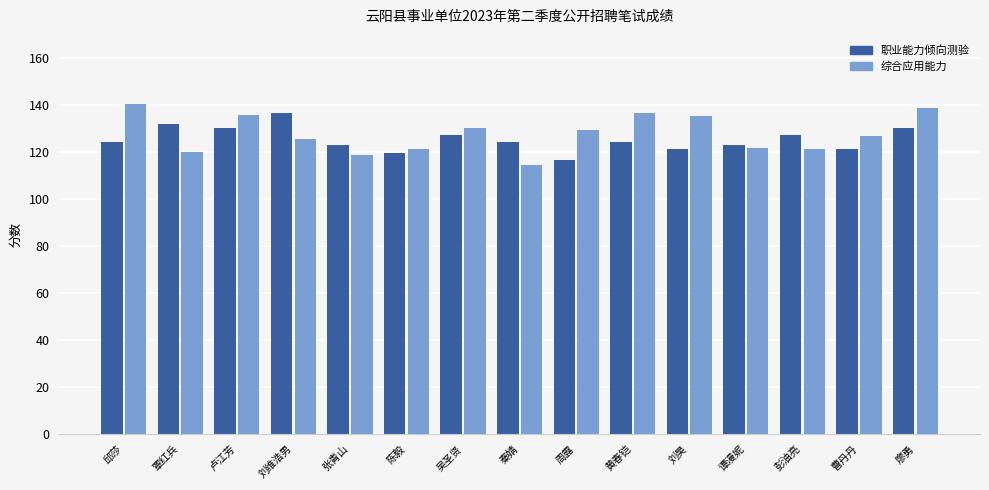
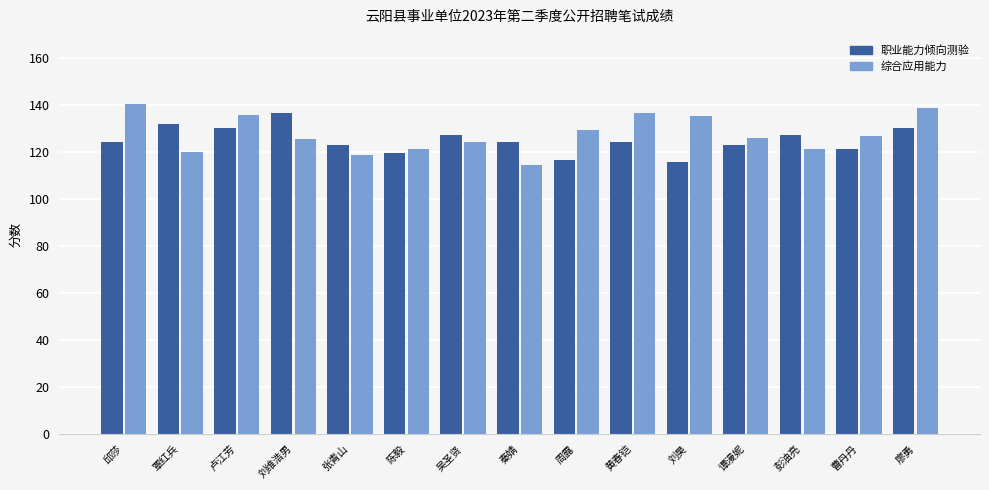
  {
    "职业能力倾向测验": {
      "邱莎": 125,
      "覃红兵": 132,
      "卢江芳": 131,
      "刘维浩男": 137,
      "张青山": 123,
      "陈毅": 120,
      "吴圣贤": 128,
      "秦婧": 125,
      "周露": 117,
      "黄春铠": 125,
-     "刘昊": 122,
+     "刘昊": 116,
      "谭漫妮": 123,
      "彭油亮": 128,
      "曹丹丹": 122,
      "廖勇": 131
    },
    "综合应用能力": {
      "邱莎": 141,
      "覃红兵": 120,
      "卢江芳": 136,
      "刘维浩男": 126,
      "张青山": 119,
      "陈毅": 122,
-     "吴圣贤": 130,
+     "吴圣贤": 125,
      "秦婧": 115,
      "周露": 130,
      "黄春铠": 137,
      "刘昊": 135,
-     "谭漫妮": 122,
+     "谭漫妮": 126,
      "彭油亮": 122,
      "曹丹丹": 127,
      "廖勇": 139
    }
  }
